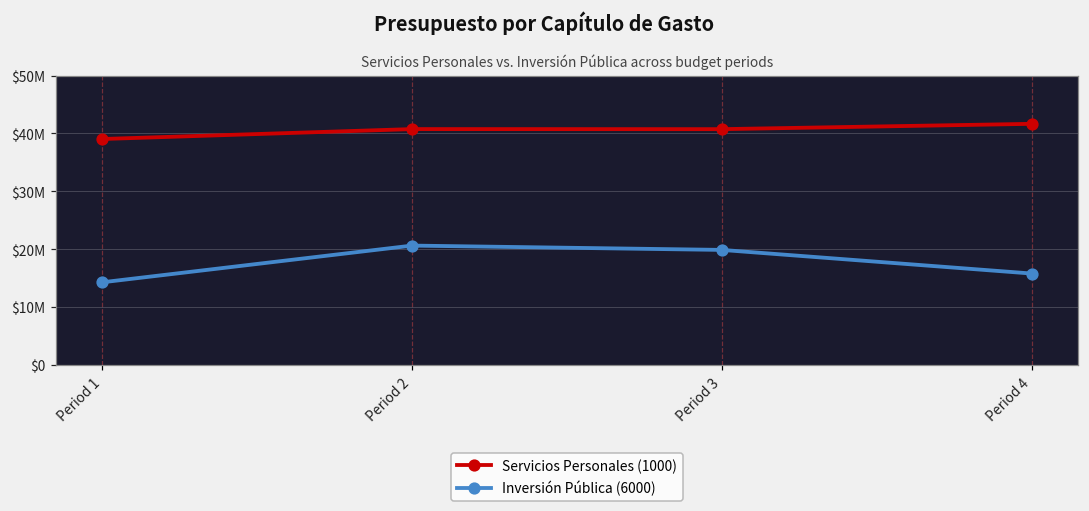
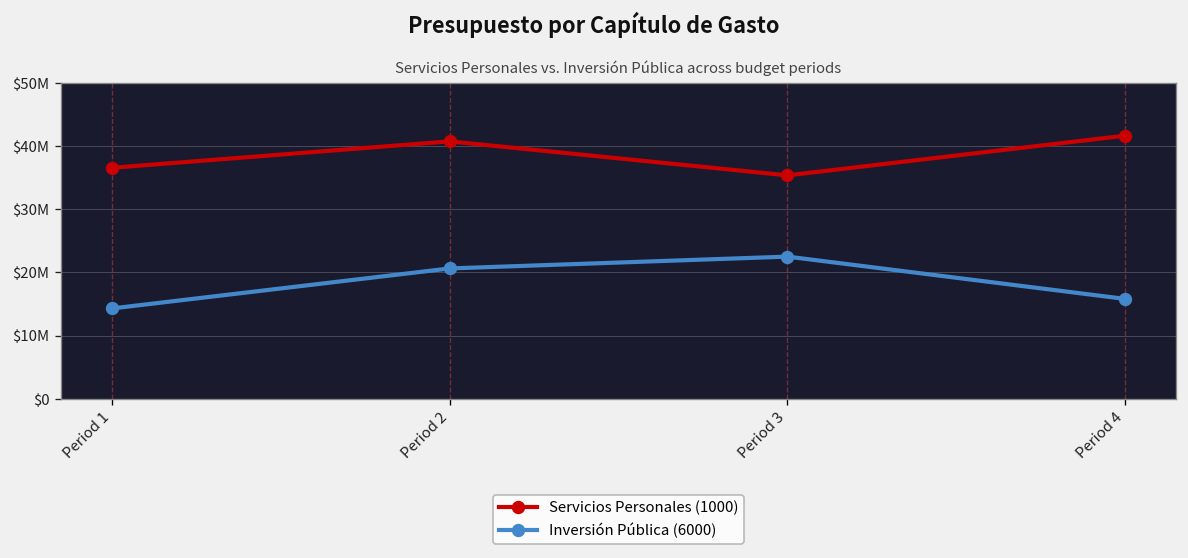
  {
    "Servicios Personales (1000)": {
-     "Period 1": "$39000000",
+     "Period 1": "$37000000",
      "Period 2": "$41000000",
-     "Period 3": "$41000000",
+     "Period 3": "$35000000",
      "Period 4": "$42000000"
    },
    "Inversión Pública (6000)": {
      "Period 1": "$14000000",
      "Period 2": "$21000000",
-     "Period 3": "$20000000",
+     "Period 3": "$22000000",
      "Period 4": "$16000000"
    }
  }
